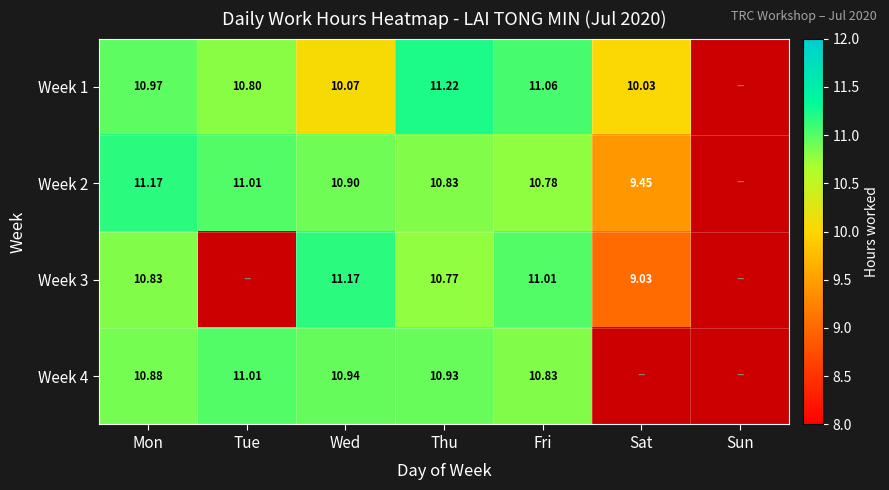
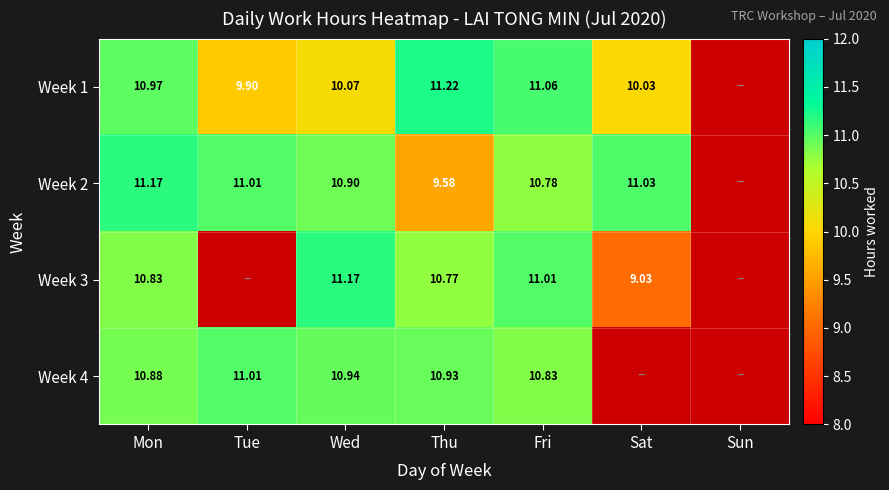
  {
    "Week 1": {
      "Mon": 10.97,
-     "Tue": 10.80,
+     "Tue": 9.90,
      "Wed": 10.07,
      "Thu": 11.22,
      "Fri": 11.06,
      "Sat": 10.03
    },
    "Week 2": {
      "Mon": 11.17,
      "Tue": 11.01,
      "Wed": 10.90,
-     "Thu": 10.83,
+     "Thu": 9.58,
      "Fri": 10.78,
-     "Sat": 9.45
+     "Sat": 11.03
    },
    "Week 3": {
      "Mon": 10.83,
      "Wed": 11.17,
      "Thu": 10.77,
      "Fri": 11.01,
      "Sat": 9.03
    },
    "Week 4": {
      "Mon": 10.88,
      "Tue": 11.01,
      "Wed": 10.94,
      "Thu": 10.93,
      "Fri": 10.83
    }
  }
